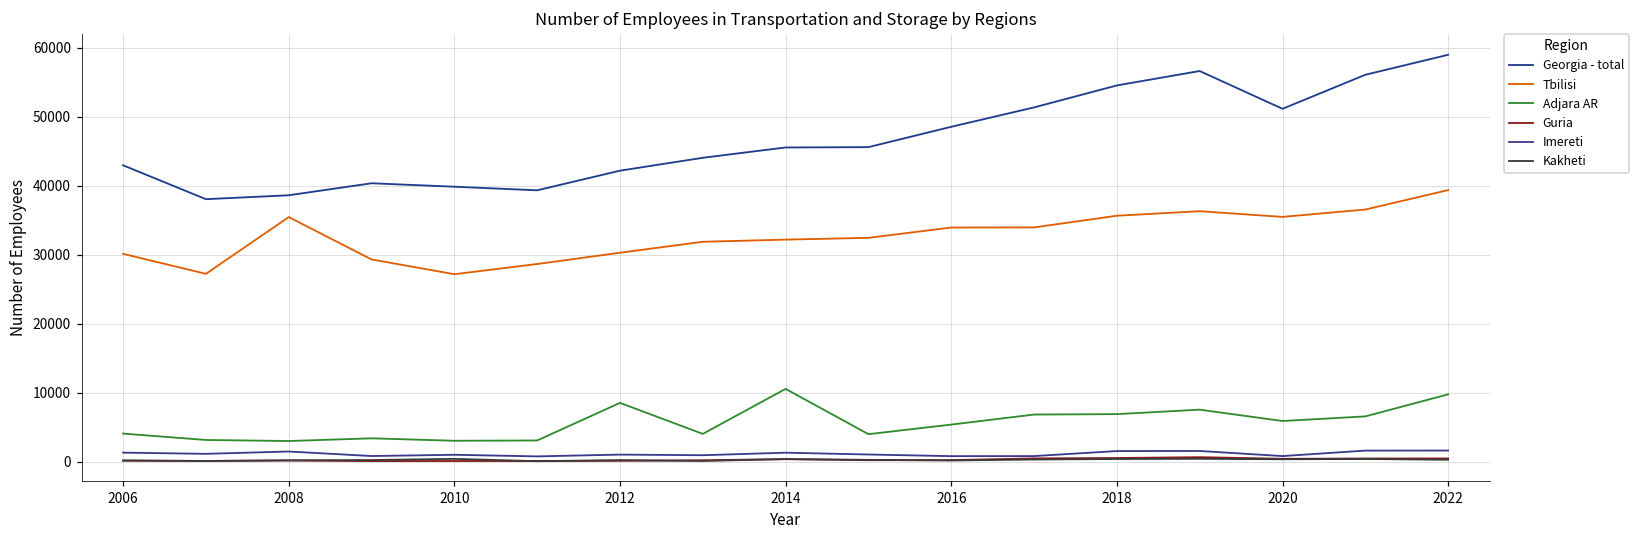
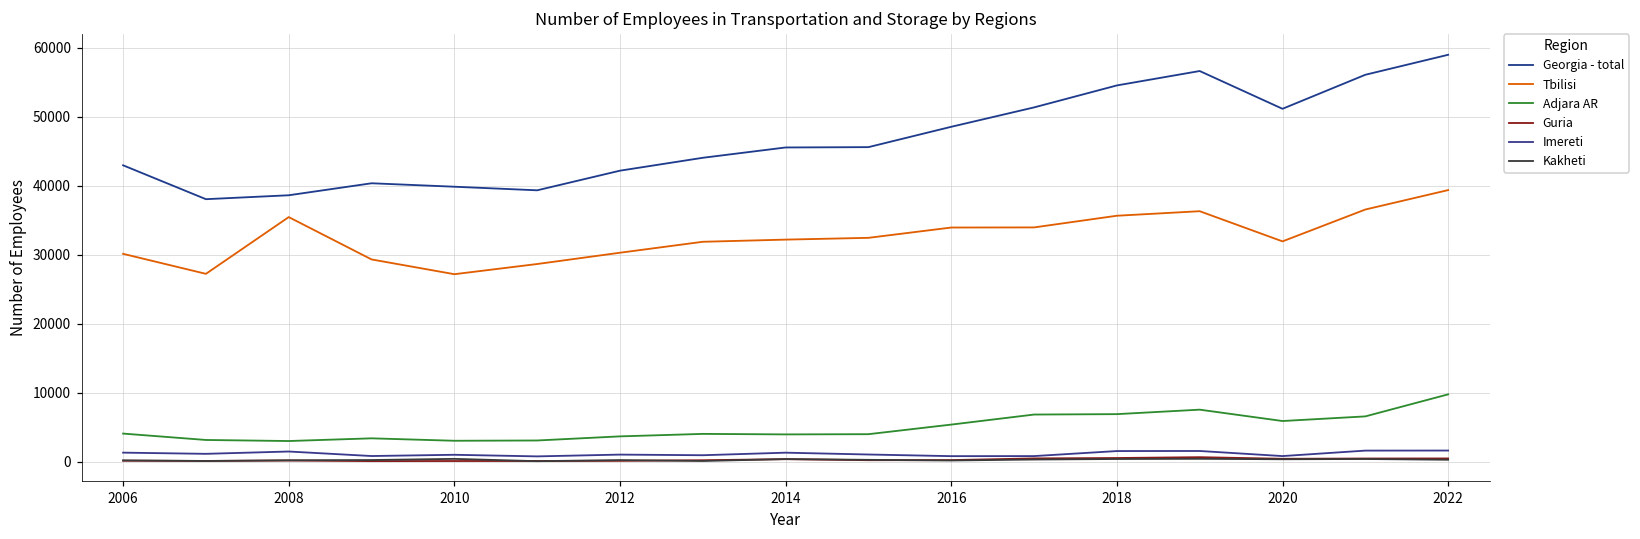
  {
    "Tbilisi": {
      "2006": 30000,
      "2008": 35000,
      "2010": 27000,
      "2012": 30000,
      "2014": 32000,
      "2016": 34000,
      "2018": 36000,
-     "2020": 35000,
+     "2020": 32000,
      "2022": 39000
    },
    "Adjara AR": {
      "2006": 4000,
      "2008": 3000,
      "2010": 3000,
-     "2012": 9000,
-     "2014": 11000,
+     "2012": 4000,
+     "2014": 4000,
      "2016": 5000,
      "2018": 7000,
      "2020": 6000,
      "2022": 10000
    }
  }
